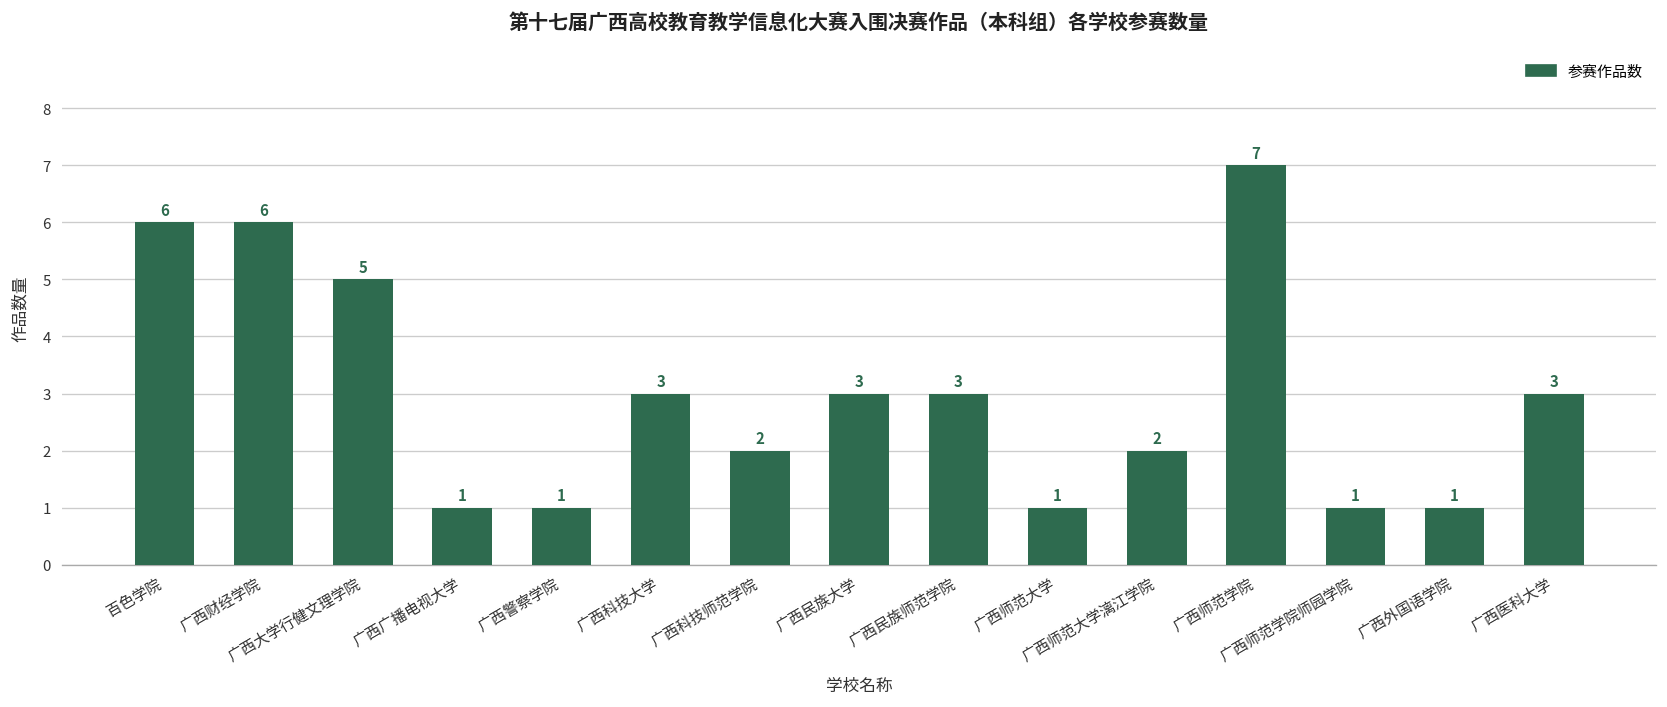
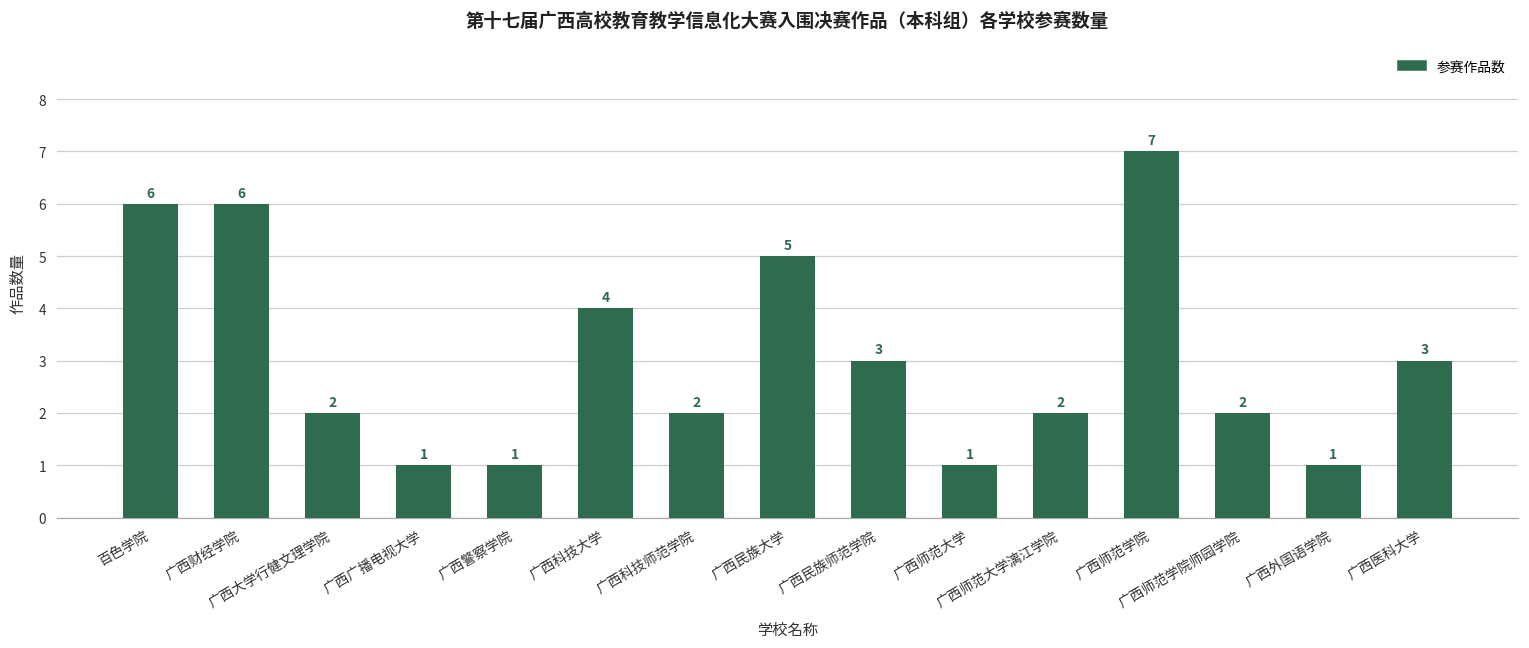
  {
    "百色学院": 6,
    "广西财经学院": 6,
-   "广西大学行健文理学院": 5,
+   "广西大学行健文理学院": 2,
    "广西广播电视大学": 1,
    "广西警察学院": 1,
-   "广西科技大学": 3,
+   "广西科技大学": 4,
    "广西科技师范学院": 2,
-   "广西民族大学": 3,
+   "广西民族大学": 5,
    "广西民族师范学院": 3,
    "广西师范大学": 1,
    "广西师范大学漓江学院": 2,
    "广西师范学院": 7,
-   "广西师范学院师园学院": 1,
+   "广西师范学院师园学院": 2,
    "广西外国语学院": 1,
    "广西医科大学": 3
  }
